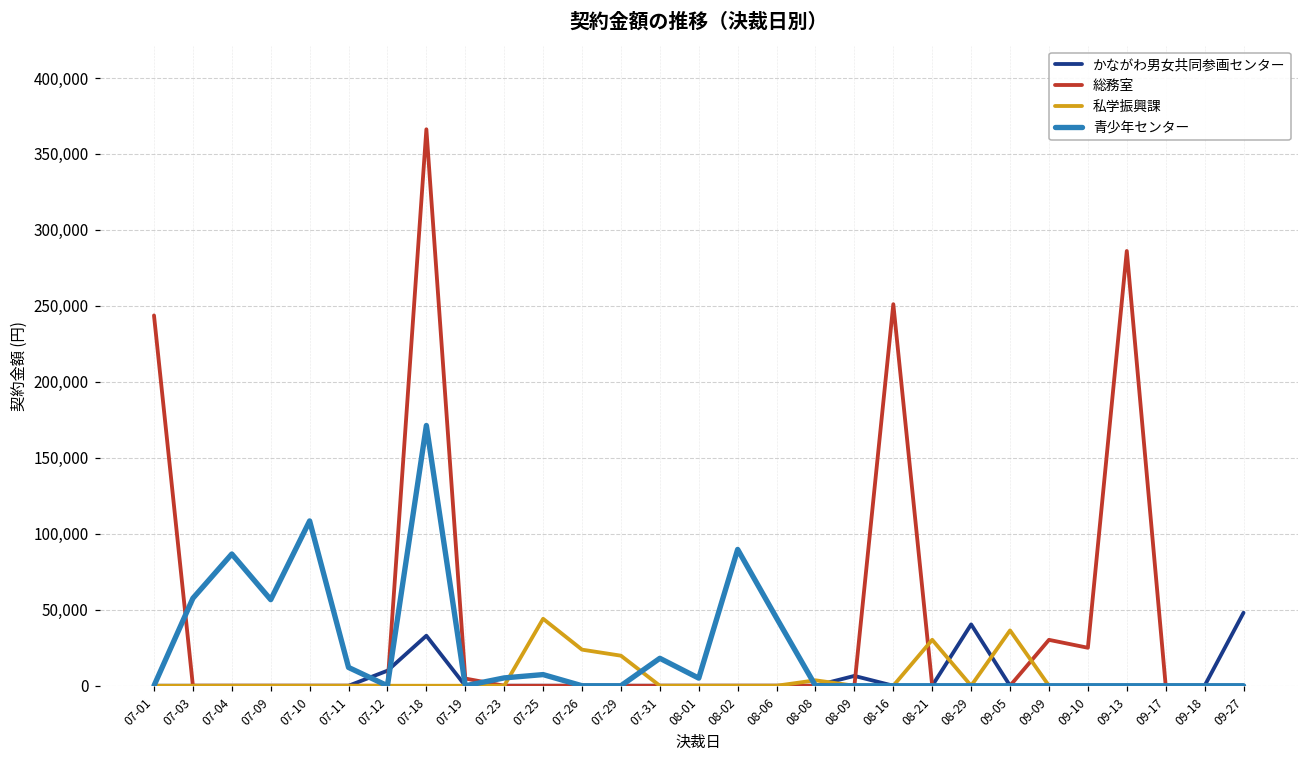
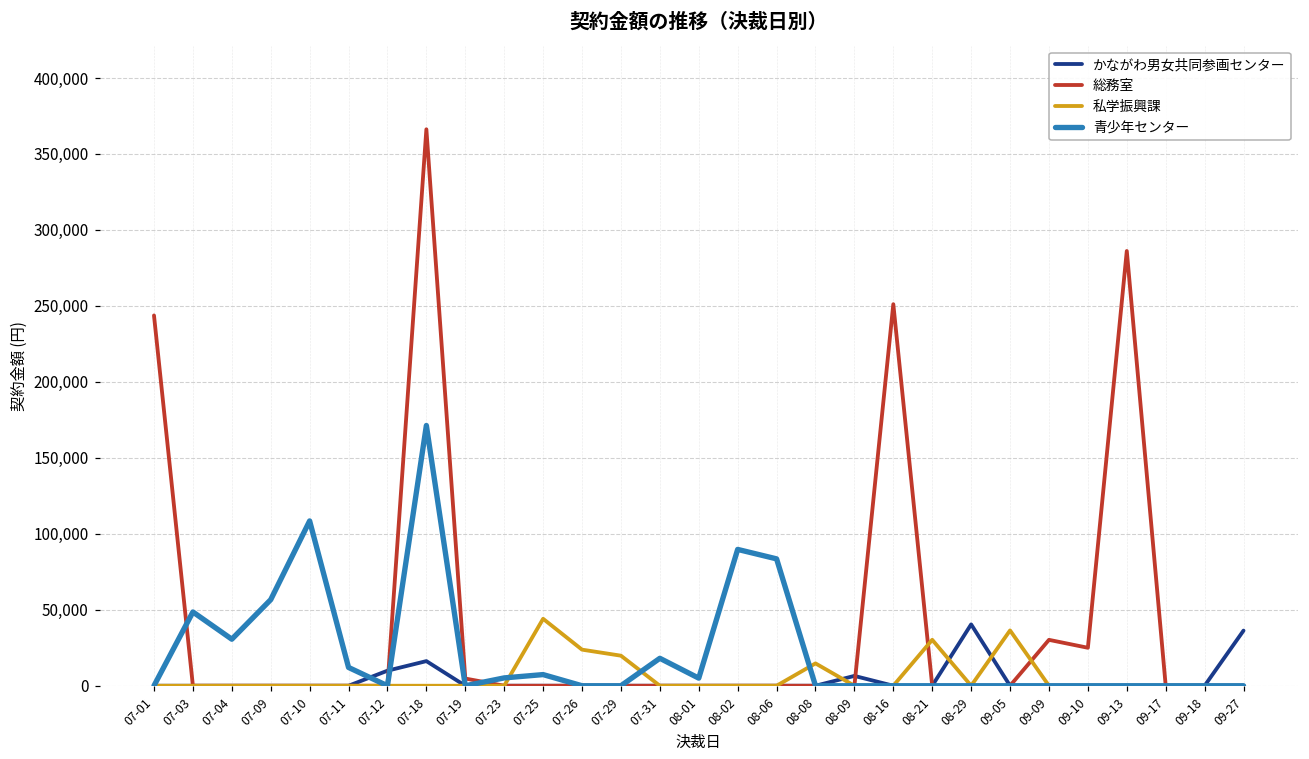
  {
    "かながわ男女共同参画センター": {
      "07-12": "10,000",
-     "07-18": "33,000",
+     "07-18": "16,000",
      "08-09": "6,000",
      "08-29": "40,000",
-     "09-27": "48,000"
+     "09-27": "36,000"
    },
    "総務室": {
      "07-01": "244,000",
      "07-18": "366,000",
      "07-19": "5,000",
      "08-16": "251,000",
      "09-09": "30,000",
      "09-10": "25,000",
      "09-13": "286,000"
    },
    "私学振興課": {
      "07-18": "0",
      "07-25": "44,000",
      "07-26": "24,000",
      "07-29": "20,000",
-     "08-08": "4,000",
+     "08-08": "15,000",
      "08-21": "30,000",
      "09-05": "36,000"
    },
    "青少年センター": {
-     "07-03": "58,000",
-     "07-04": "87,000",
+     "07-03": "49,000",
+     "07-04": "31,000",
      "07-09": "57,000",
      "07-10": "108,000",
      "07-11": "12,000",
      "07-18": "171,000",
      "07-23": "5,000",
      "07-25": "7,000",
      "07-31": "18,000",
      "08-01": "5,000",
      "08-02": "90,000",
-     "08-06": "45,000"
+     "08-06": "84,000"
    }
  }
